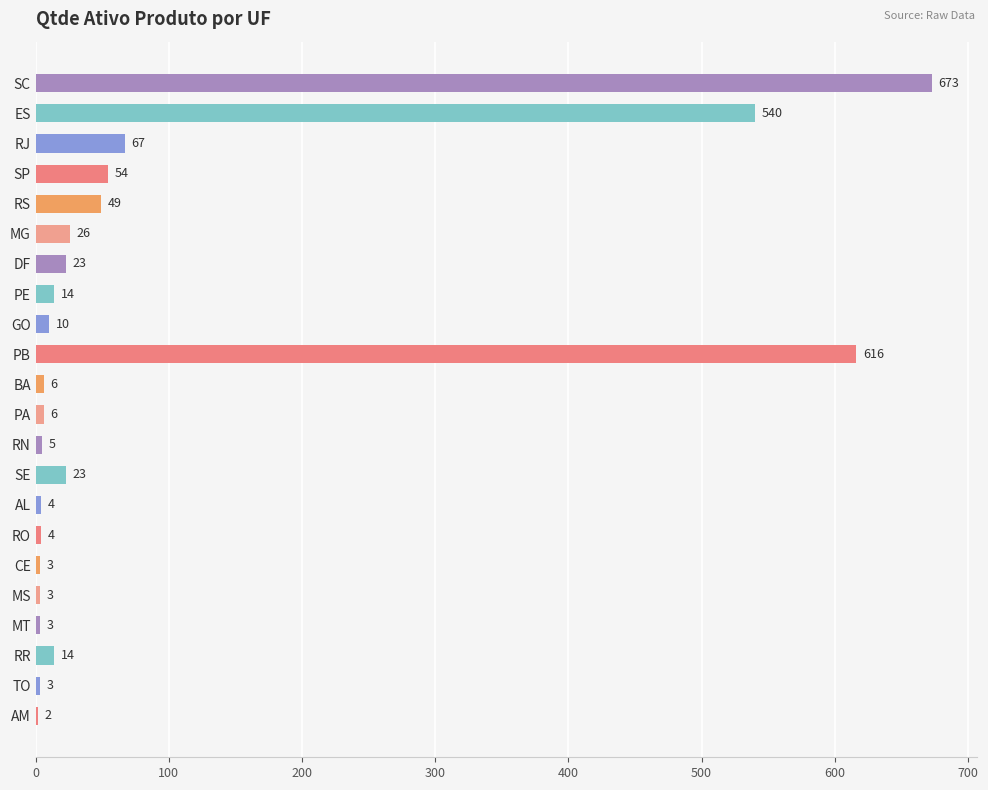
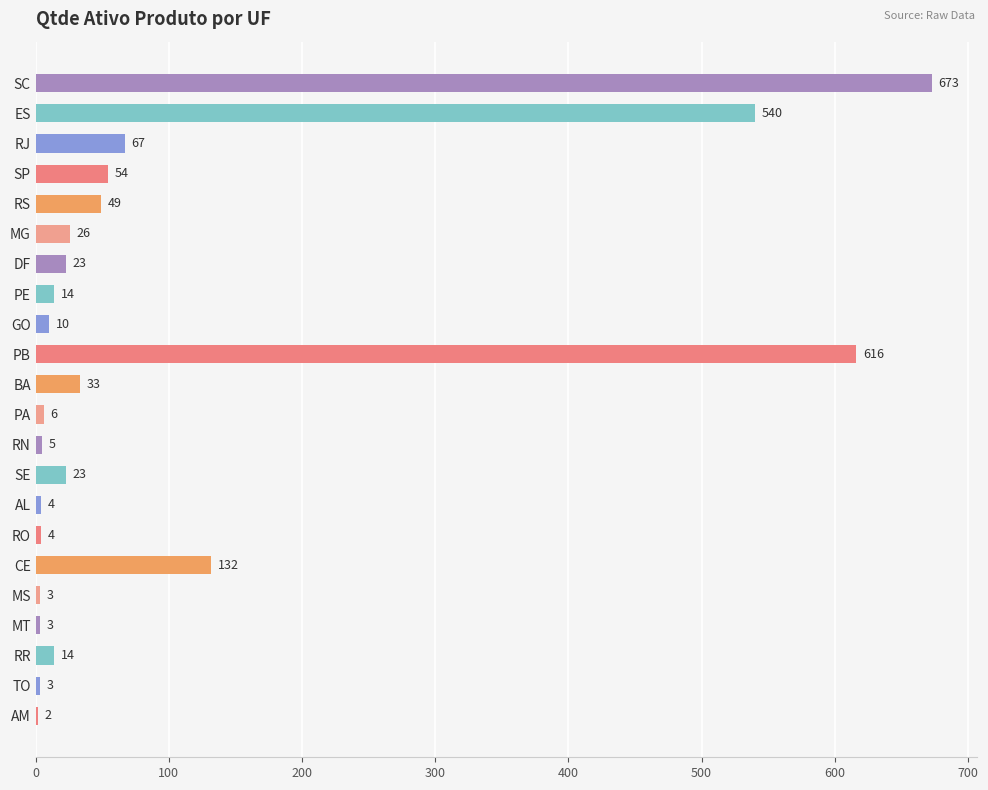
  {
    "SC": 673,
    "ES": 540,
    "RJ": 67,
    "SP": 54,
    "RS": 49,
    "MG": 26,
    "DF": 23,
    "PE": 14,
    "GO": 10,
    "PB": 616,
-   "BA": 6,
+   "BA": 33,
    "PA": 6,
    "RN": 5,
    "SE": 23,
    "AL": 4,
    "RO": 4,
-   "CE": 3,
+   "CE": 132,
    "MS": 3,
    "MT": 3,
    "RR": 14,
    "TO": 3,
    "AM": 2
  }
